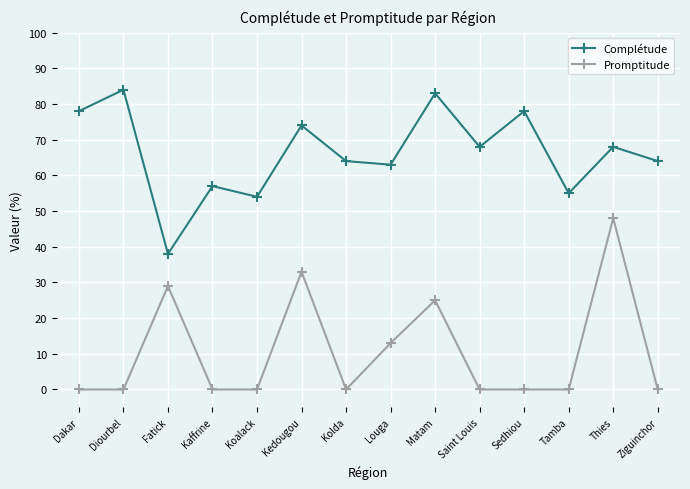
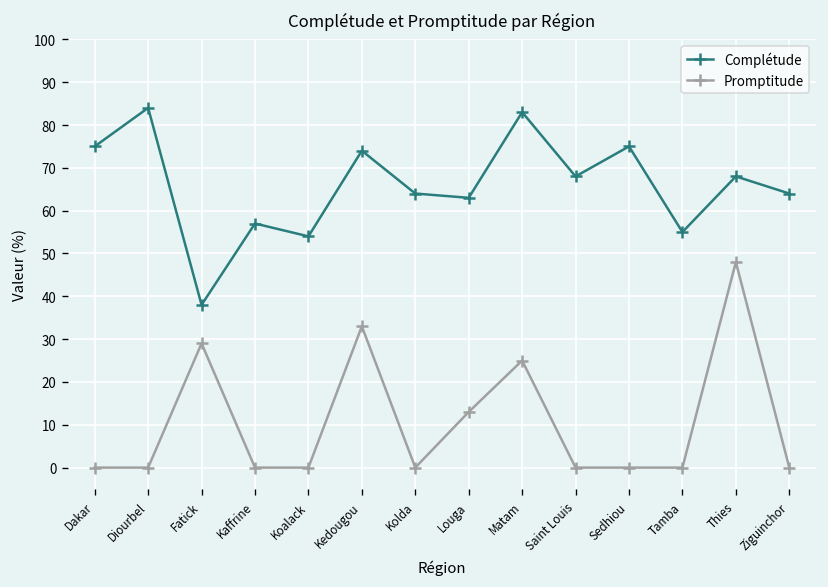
  {
    "Complétude": {
-     "Dakar": 78,
+     "Dakar": 75,
      "Diourbel": 84,
      "Fatick": 38,
      "Kaffrine": 57,
      "Koalack": 54,
      "Kedougou": 74,
      "Kolda": 64,
      "Louga": 63,
      "Matam": 83,
      "Saint Louis": 68,
-     "Sedhiou": 78,
+     "Sedhiou": 75,
      "Tamba": 55,
      "Thies": 68,
      "Ziguinchor": 64
    },
    "Promptitude": {
      "Dakar": 0,
      "Diourbel": 0,
      "Fatick": 29,
      "Kaffrine": 0,
      "Koalack": 0,
      "Kedougou": 33,
      "Kolda": 0,
      "Louga": 13,
      "Matam": 25,
      "Saint Louis": 0,
      "Sedhiou": 0,
      "Tamba": 0,
      "Thies": 48,
      "Ziguinchor": 0
    }
  }
